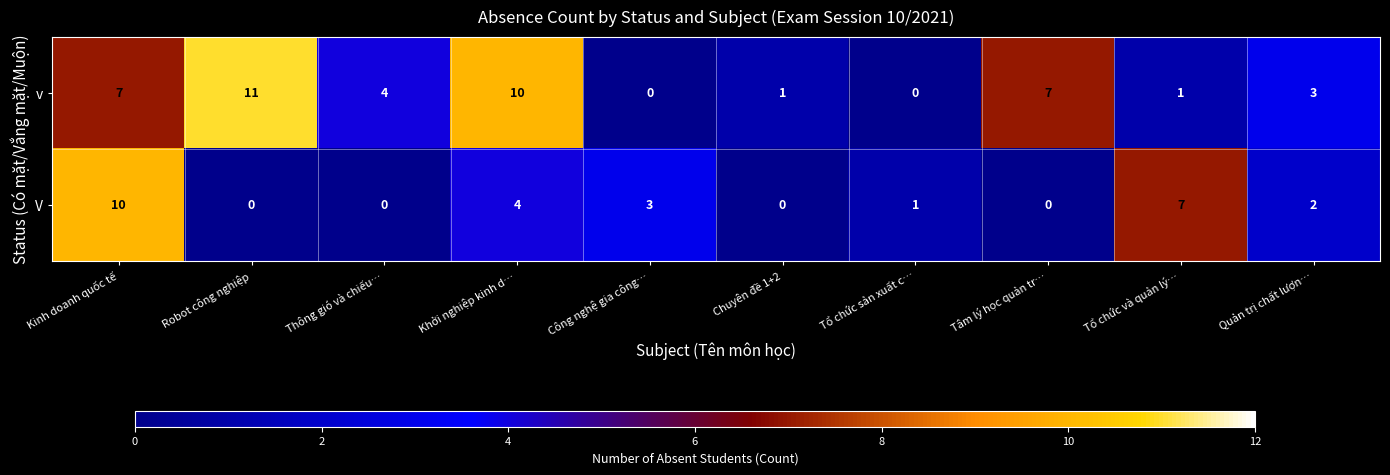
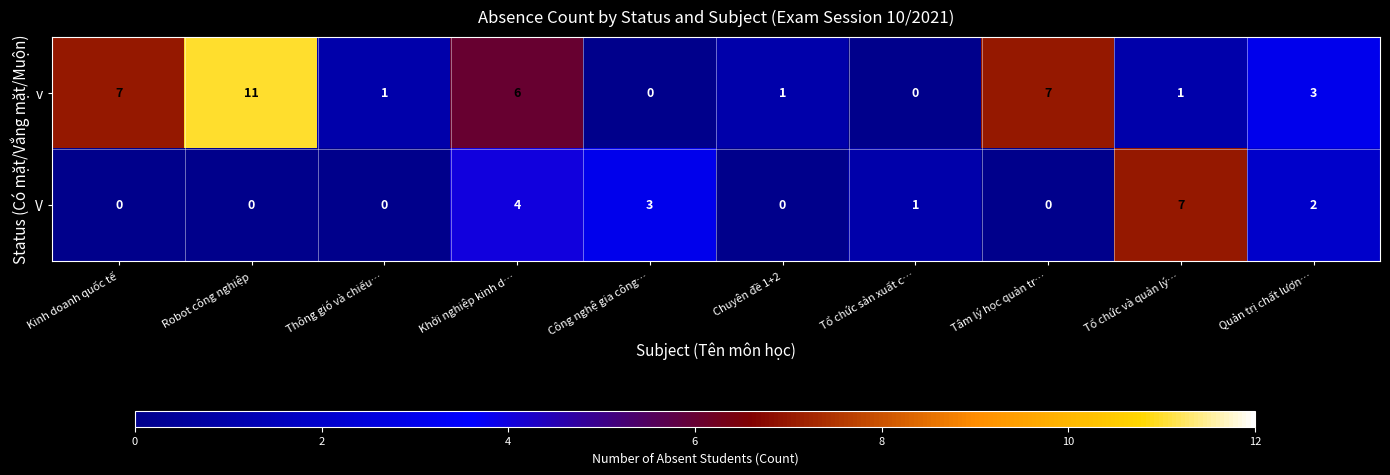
  {
    "v": {
      "Kinh doanh quốc tế": 7,
      "Robot công nghiệp": 11,
-     "Thông gió và chiếu…": 4,
-     "Khởi nghiệp kinh d…": 10,
+     "Thông gió và chiếu…": 1,
+     "Khởi nghiệp kinh d…": 6,
      "Công nghệ gia công…": 0,
      "Chuyên đề 1+2": 1,
      "Tổ chức sản xuất c…": 0,
      "Tâm lý học quản tr…": 7,
      "Tổ chức và quản lý…": 1,
      "Quản trị chất lượn…": 3
    },
    "V": {
-     "Kinh doanh quốc tế": 10,
+     "Kinh doanh quốc tế": 0,
      "Robot công nghiệp": 0,
      "Thông gió và chiếu…": 0,
      "Khởi nghiệp kinh d…": 4,
      "Công nghệ gia công…": 3,
      "Chuyên đề 1+2": 0,
      "Tổ chức sản xuất c…": 1,
      "Tâm lý học quản tr…": 0,
      "Tổ chức và quản lý…": 7,
      "Quản trị chất lượn…": 2
    }
  }
